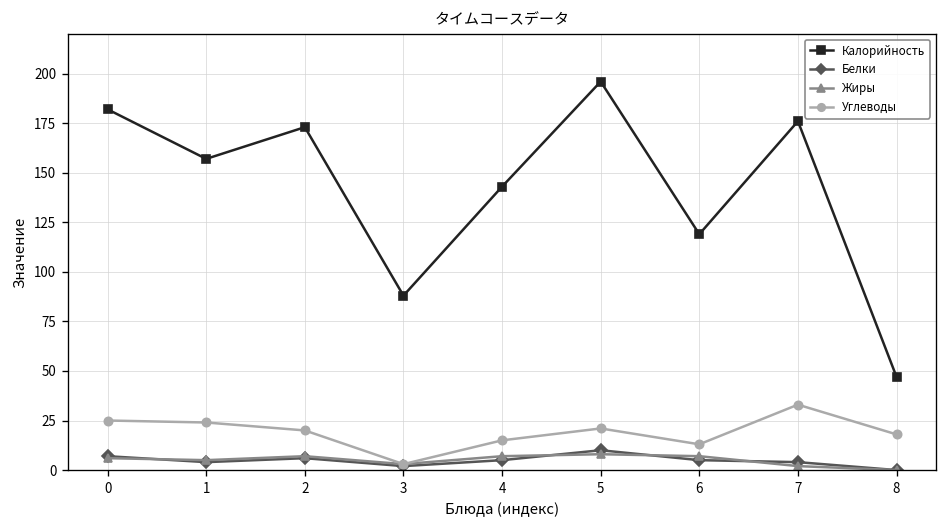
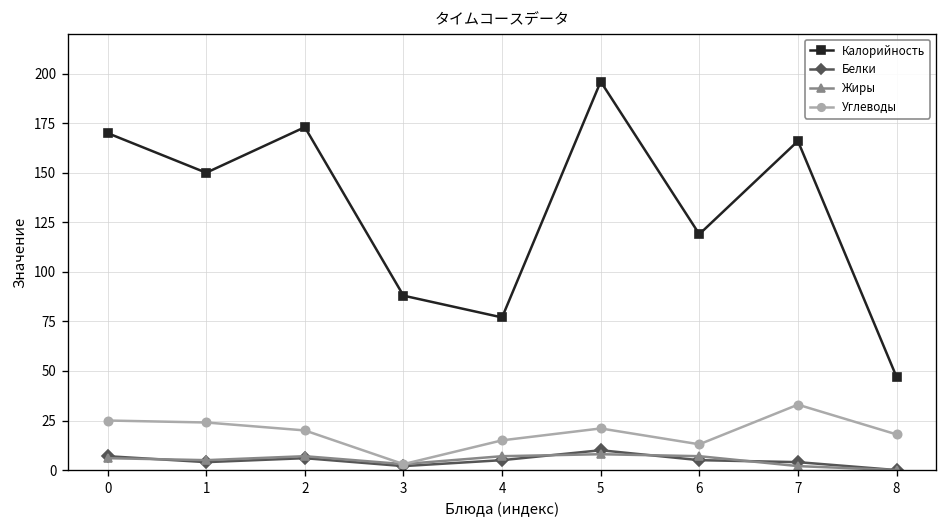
  {
    "Калорийность": {
-     "0": 182,
-     "1": 157,
+     "0": 170,
+     "1": 150,
      "2": 173,
      "3": 88,
-     "4": 143,
+     "4": 77,
      "5": 196,
      "6": 119,
-     "7": 176,
+     "7": 166,
      "8": 47
    },
    "Белки": {
      "4": 5,
      "5": 10,
      "6": 5,
      "7": 4
    }
  }
